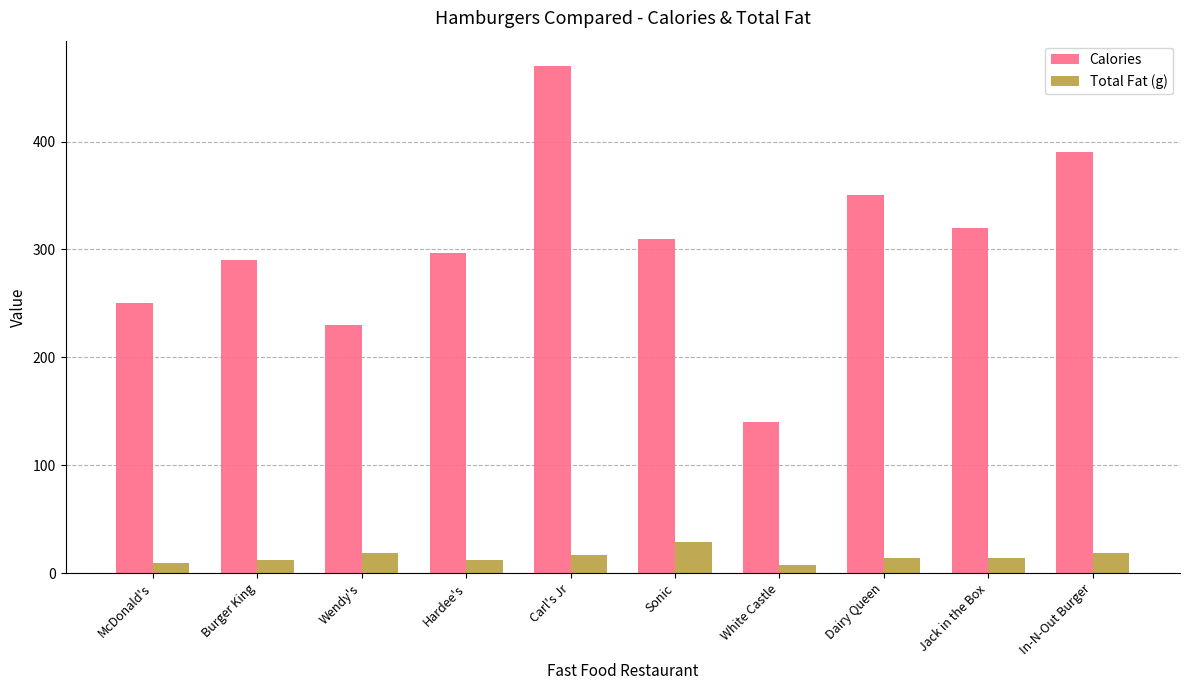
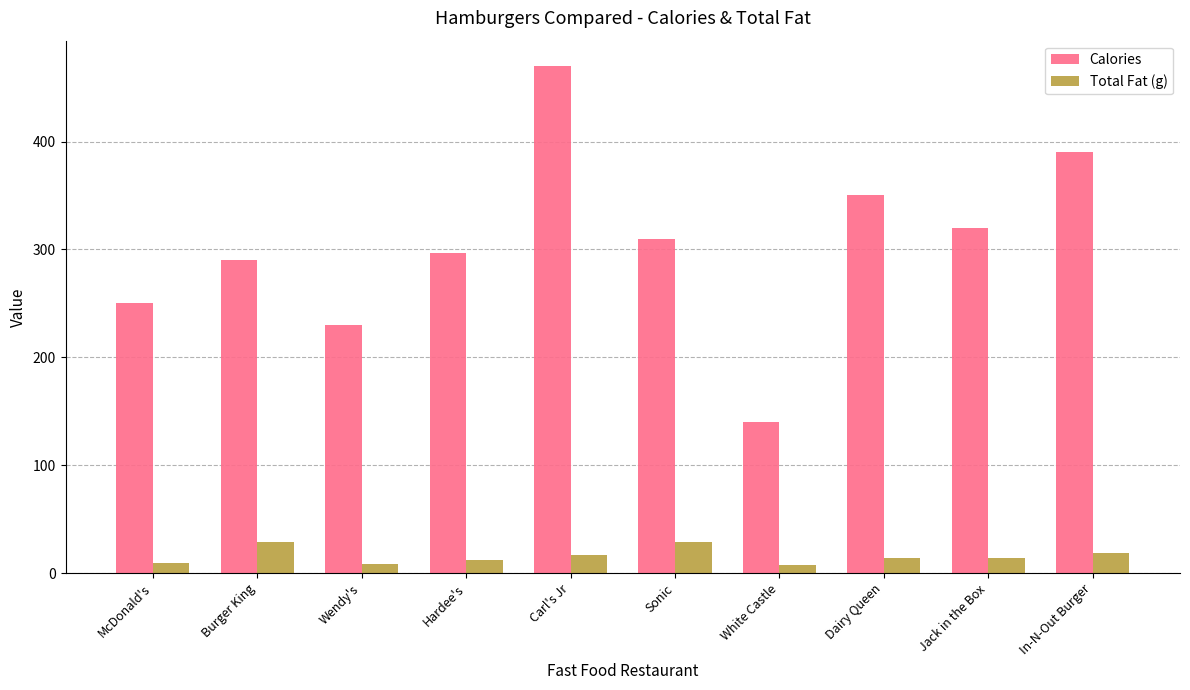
  {
    "Calories": {
      "McDonald's": 250,
      "Burger King": 290,
      "Wendy's": 230,
      "Hardee's": 297,
      "Carl's Jr": 470,
      "Sonic": 310,
      "White Castle": 140,
      "Dairy Queen": 350,
      "Jack in the Box": 320,
      "In-N-Out Burger": 390
    },
    "Total Fat (g)": {
      "McDonald's": 9,
-     "Burger King": 12,
-     "Wendy's": 19,
+     "Burger King": 29,
+     "Wendy's": 8,
      "Hardee's": 12,
      "Carl's Jr": 17,
      "Sonic": 29,
      "White Castle": 7,
      "Dairy Queen": 14,
      "Jack in the Box": 14,
      "In-N-Out Burger": 19
    }
  }
